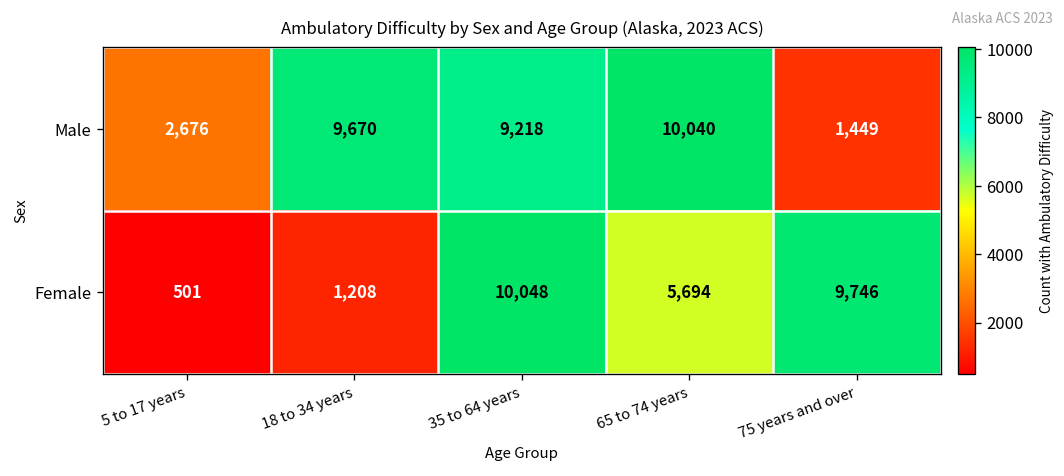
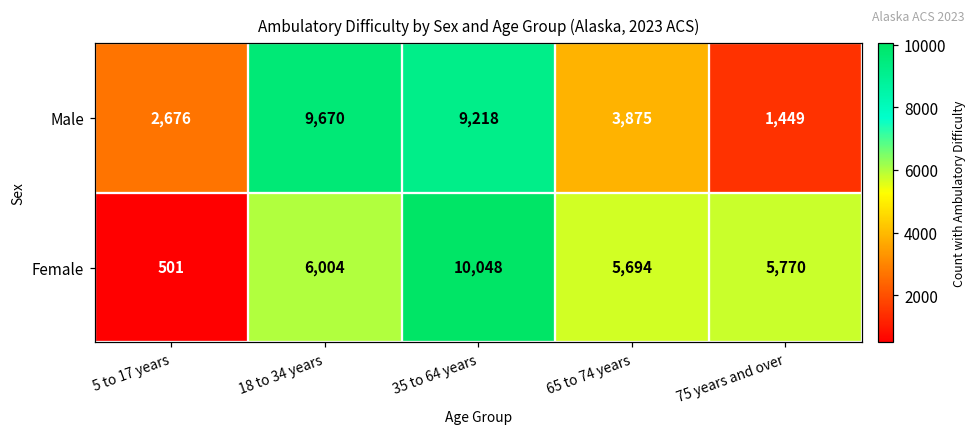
  {
    "Male": {
      "5 to 17 years": "2,676",
      "18 to 34 years": "9,670",
      "35 to 64 years": "9,218",
-     "65 to 74 years": "10,040",
+     "65 to 74 years": "3,875",
      "75 years and over": "1,449"
    },
    "Female": {
      "5 to 17 years": "501",
-     "18 to 34 years": "1,208",
+     "18 to 34 years": "6,004",
      "35 to 64 years": "10,048",
      "65 to 74 years": "5,694",
-     "75 years and over": "9,746"
+     "75 years and over": "5,770"
    }
  }
